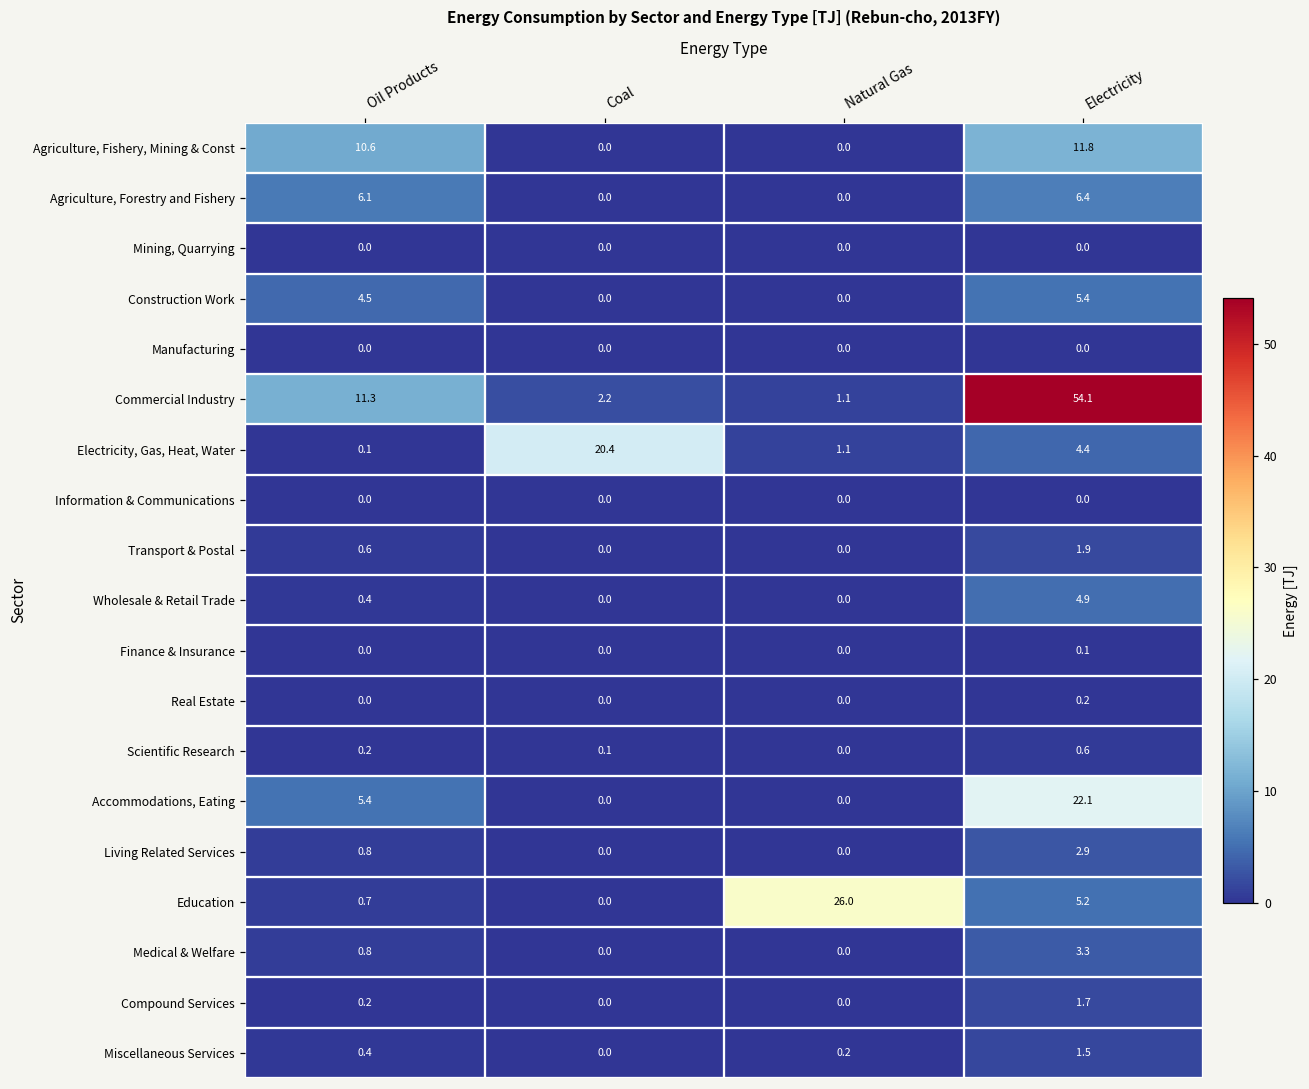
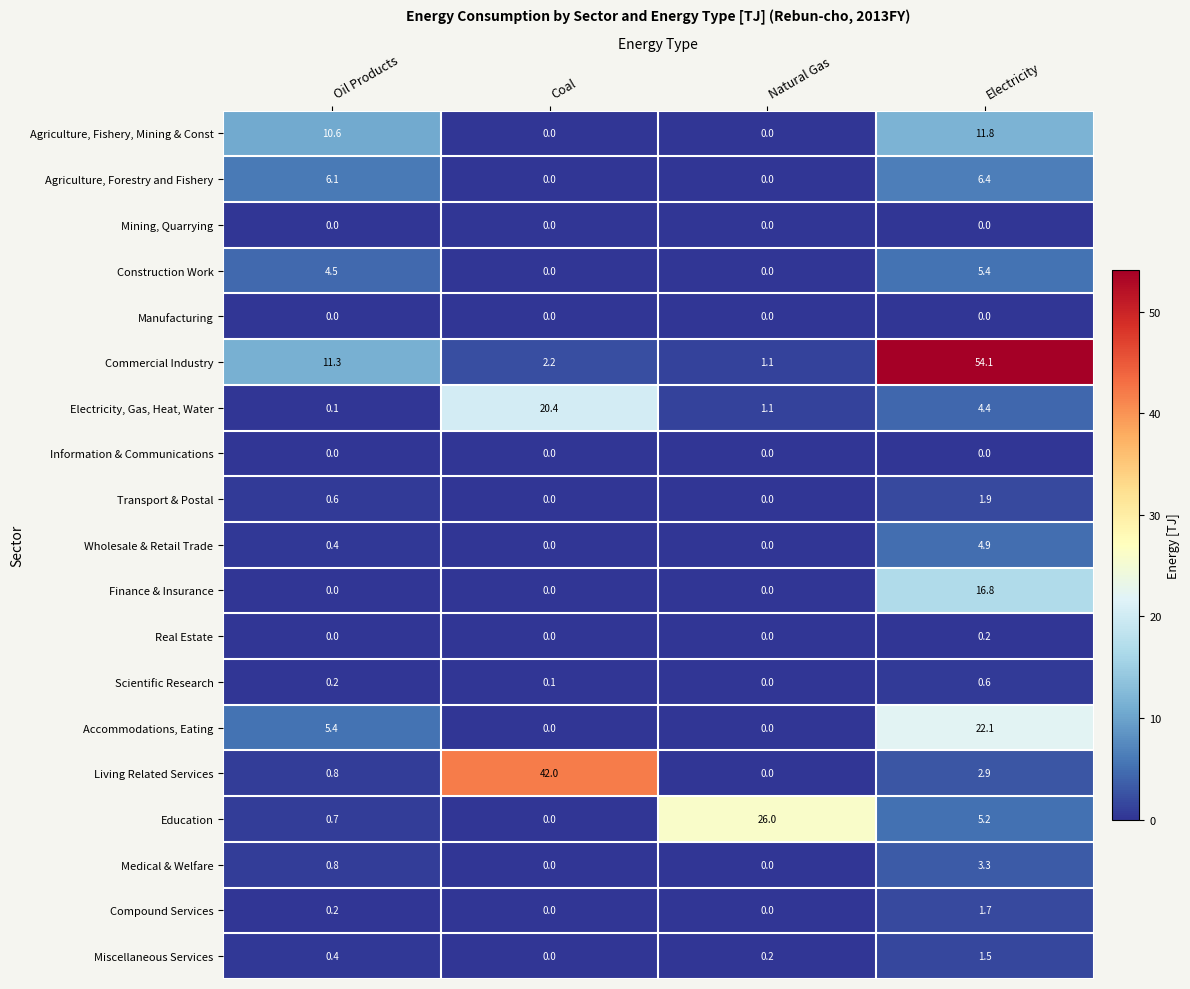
  {
    "Agriculture, Fishery, Mining & Const": {
      "Oil Products": 10.6,
      "Coal": 0.0,
      "Natural Gas": 0.0,
      "Electricity": 11.8
    },
    "Agriculture, Forestry and Fishery": {
      "Oil Products": 6.1,
      "Coal": 0.0,
      "Natural Gas": 0.0,
      "Electricity": 6.4
    },
    "Mining, Quarrying": {
      "Oil Products": 0.0,
      "Coal": 0.0,
      "Natural Gas": 0.0,
      "Electricity": 0.0
    },
    "Construction Work": {
      "Oil Products": 4.5,
      "Coal": 0.0,
      "Natural Gas": 0.0,
      "Electricity": 5.4
    },
    "Manufacturing": {
      "Oil Products": 0.0,
      "Coal": 0.0,
      "Natural Gas": 0.0,
      "Electricity": 0.0
    },
    "Commercial Industry": {
      "Oil Products": 11.3,
      "Coal": 2.2,
      "Natural Gas": 1.1,
      "Electricity": 54.1
    },
    "Electricity, Gas, Heat, Water": {
      "Oil Products": 0.1,
      "Coal": 20.4,
      "Natural Gas": 1.1,
      "Electricity": 4.4
    },
    "Information & Communications": {
      "Oil Products": 0.0,
      "Coal": 0.0,
      "Natural Gas": 0.0,
      "Electricity": 0.0
    },
    "Transport & Postal": {
      "Oil Products": 0.6,
      "Coal": 0.0,
      "Natural Gas": 0.0,
      "Electricity": 1.9
    },
    "Wholesale & Retail Trade": {
      "Oil Products": 0.4,
      "Coal": 0.0,
      "Natural Gas": 0.0,
      "Electricity": 4.9
    },
    "Finance & Insurance": {
      "Oil Products": 0.0,
      "Coal": 0.0,
      "Natural Gas": 0.0,
-     "Electricity": 0.1
+     "Electricity": 16.8
    },
    "Real Estate": {
      "Oil Products": 0.0,
      "Coal": 0.0,
      "Natural Gas": 0.0,
      "Electricity": 0.2
    },
    "Scientific Research": {
      "Oil Products": 0.2,
      "Coal": 0.1,
      "Natural Gas": 0.0,
      "Electricity": 0.6
    },
    "Accommodations, Eating": {
      "Oil Products": 5.4,
      "Coal": 0.0,
      "Natural Gas": 0.0,
      "Electricity": 22.1
    },
    "Living Related Services": {
      "Oil Products": 0.8,
-     "Coal": 0.0,
+     "Coal": 42.0,
      "Natural Gas": 0.0,
      "Electricity": 2.9
    },
    "Education": {
      "Oil Products": 0.7,
      "Coal": 0.0,
      "Natural Gas": 26.0,
      "Electricity": 5.2
    },
    "Medical & Welfare": {
      "Oil Products": 0.8,
      "Coal": 0.0,
      "Natural Gas": 0.0,
      "Electricity": 3.3
    },
    "Compound Services": {
      "Oil Products": 0.2,
      "Coal": 0.0,
      "Natural Gas": 0.0,
      "Electricity": 1.7
    },
    "Miscellaneous Services": {
      "Oil Products": 0.4,
      "Coal": 0.0,
      "Natural Gas": 0.2,
      "Electricity": 1.5
    }
  }
